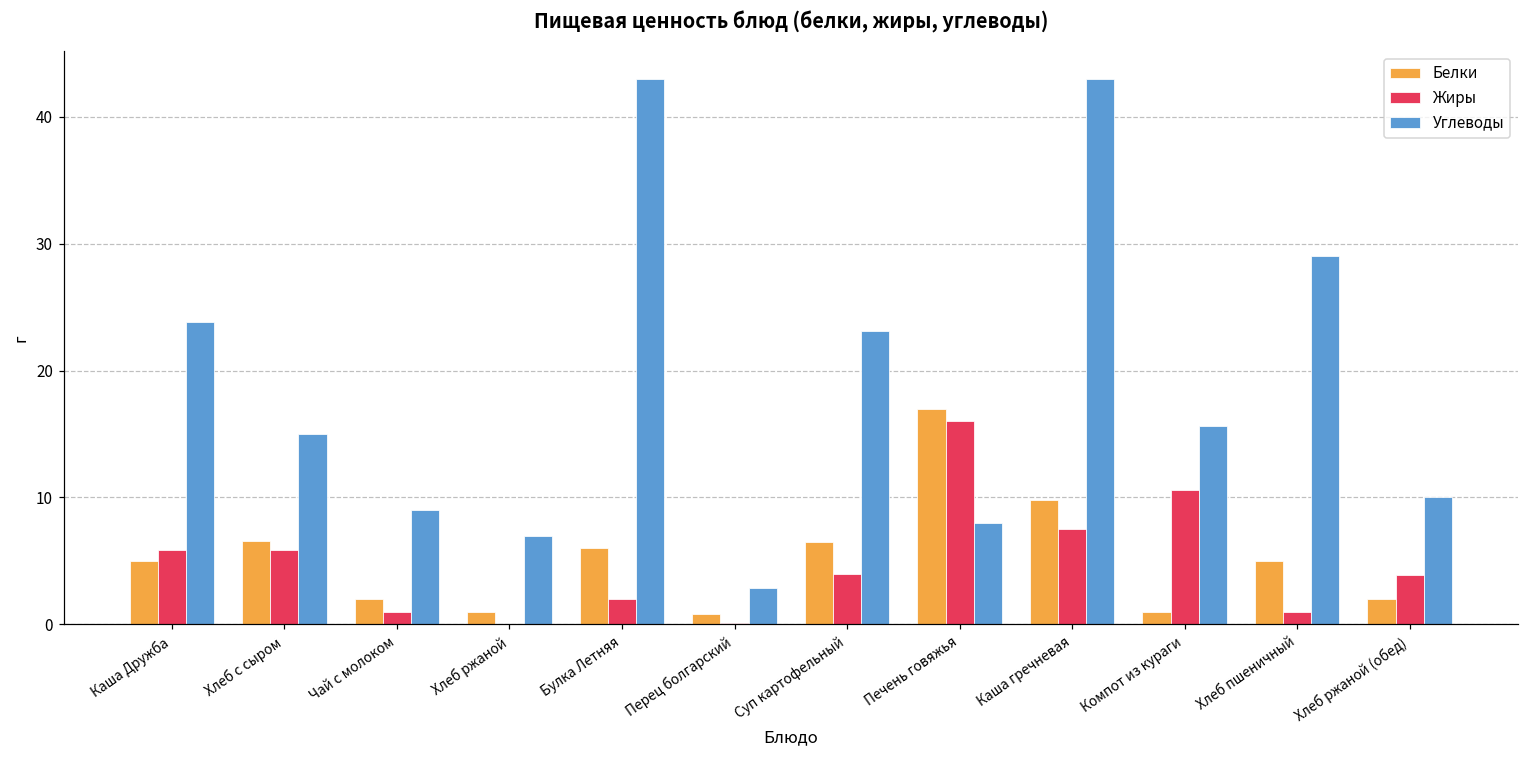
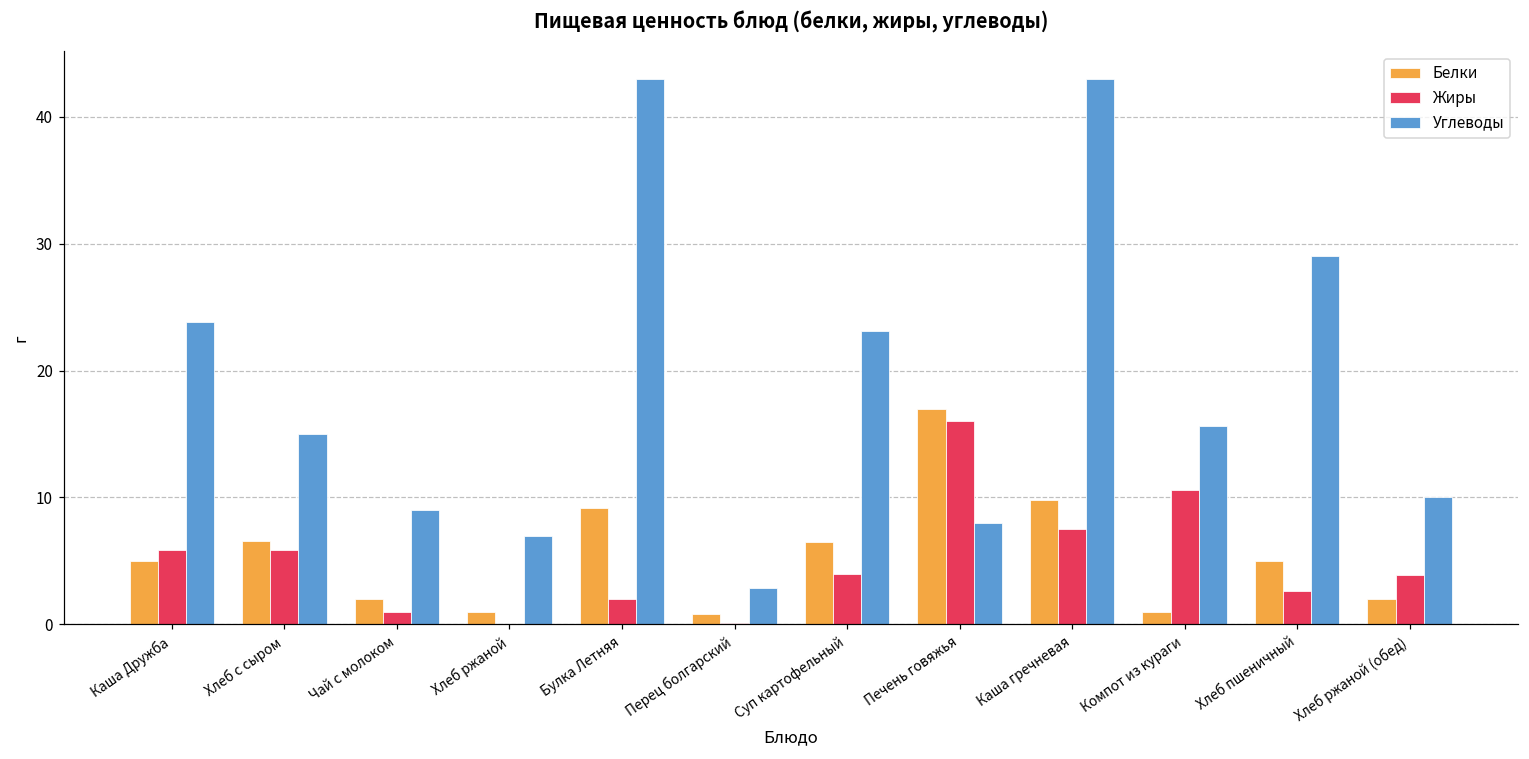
  {
    "Белки": {
      "Каша Дружба": 5.0,
      "Хлеб с сыром": 6.6,
      "Чай с молоком": 2.0,
      "Хлеб ржаной": 1.0,
-     "Булка Летняя": 6.0,
+     "Булка Летняя": 9.2,
      "Перец болгарский": 0.8,
      "Суп картофельный": 6.5,
      "Печень говяжья": 17.0,
      "Каша гречневая": 9.8,
      "Компот из кураги": 1.0,
      "Хлеб пшеничный": 5.0,
      "Хлеб ржаной (обед)": 2.0
    },
    "Жиры": {
      "Каша Дружба": 5.9,
      "Хлеб с сыром": 5.9,
      "Чай с молоком": 1.0,
      "Хлеб ржаной": 0.0,
      "Булка Летняя": 2.0,
      "Суп картофельный": 4.0,
      "Печень говяжья": 16.0,
      "Каша гречневая": 7.5,
      "Компот из кураги": 10.6,
-     "Хлеб пшеничный": 1.0,
+     "Хлеб пшеничный": 2.6,
      "Хлеб ржаной (обед)": 3.9
    },
    "Углеводы": {
      "Каша Дружба": 23.8,
      "Хлеб с сыром": 15.0,
      "Чай с молоком": 9.0,
      "Хлеб ржаной": 7.0,
      "Булка Летняя": 43.0,
      "Перец болгарский": 2.9,
      "Суп картофельный": 23.1,
      "Печень говяжья": 8.0,
      "Каша гречневая": 43.0,
      "Компот из кураги": 15.6,
      "Хлеб пшеничный": 29.0,
      "Хлеб ржаной (обед)": 10.0
    }
  }
